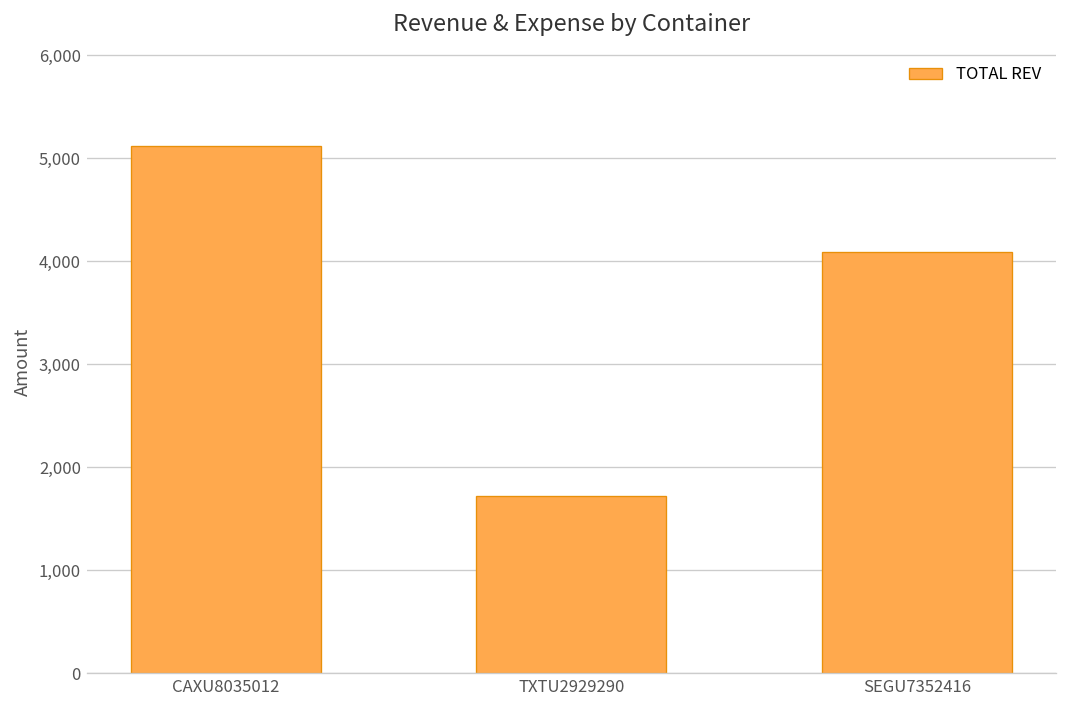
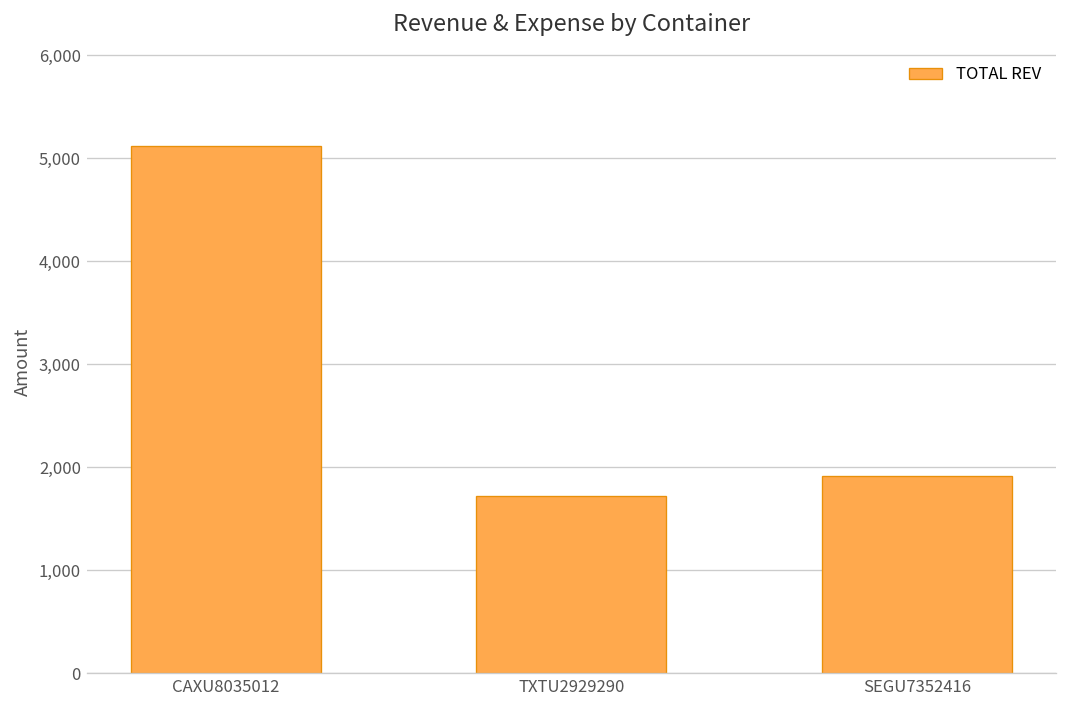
  {
    "CAXU8035012": "5,100",
    "TXTU2929290": "1,700",
-   "SEGU7352416": "4,100"
+   "SEGU7352416": "1,900"
  }
